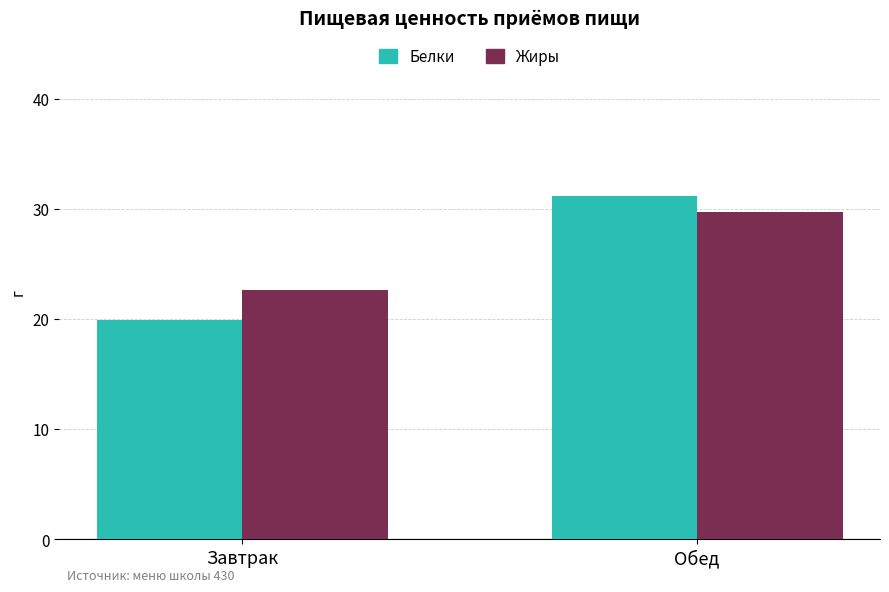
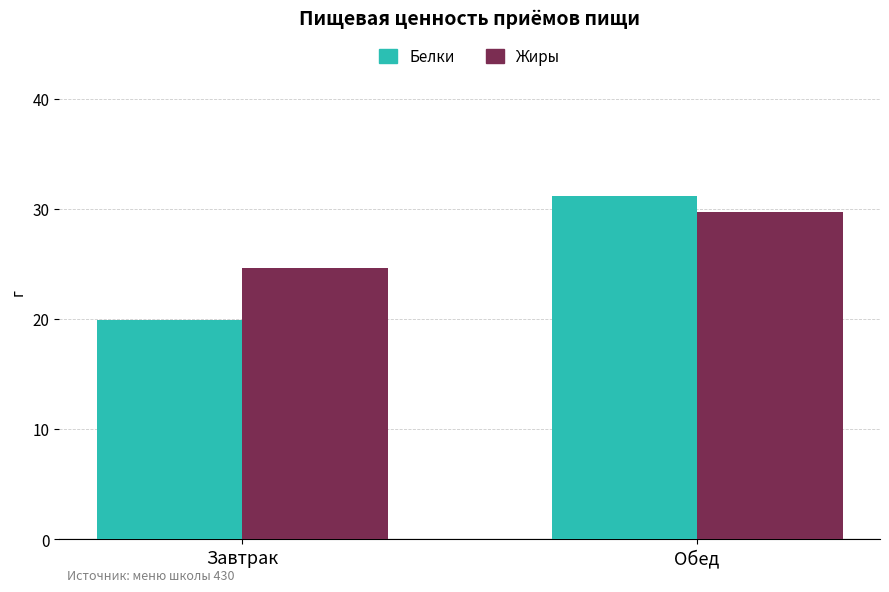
  {
    "Белки": {
      "Завтрак": 20.0,
      "Обед": 31.2
    },
    "Жиры": {
-     "Завтрак": 22.7,
+     "Завтрак": 24.6,
      "Обед": 29.7
    }
  }
